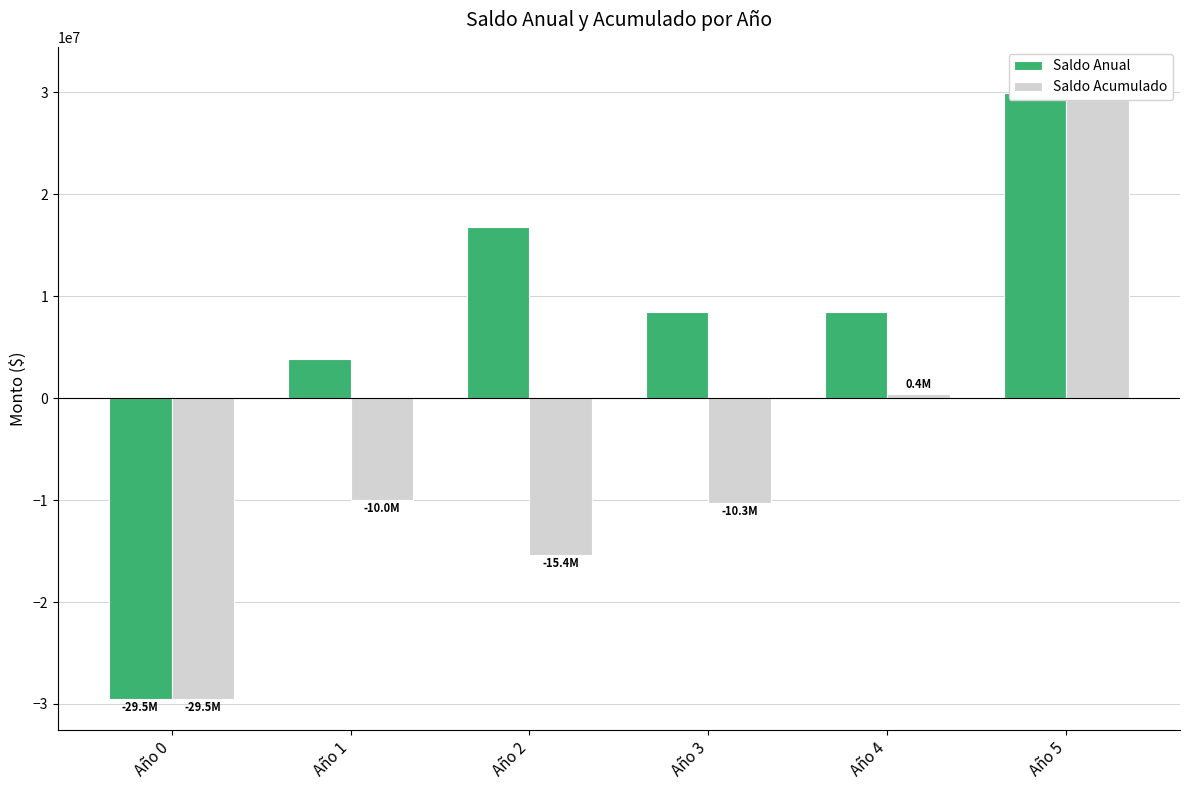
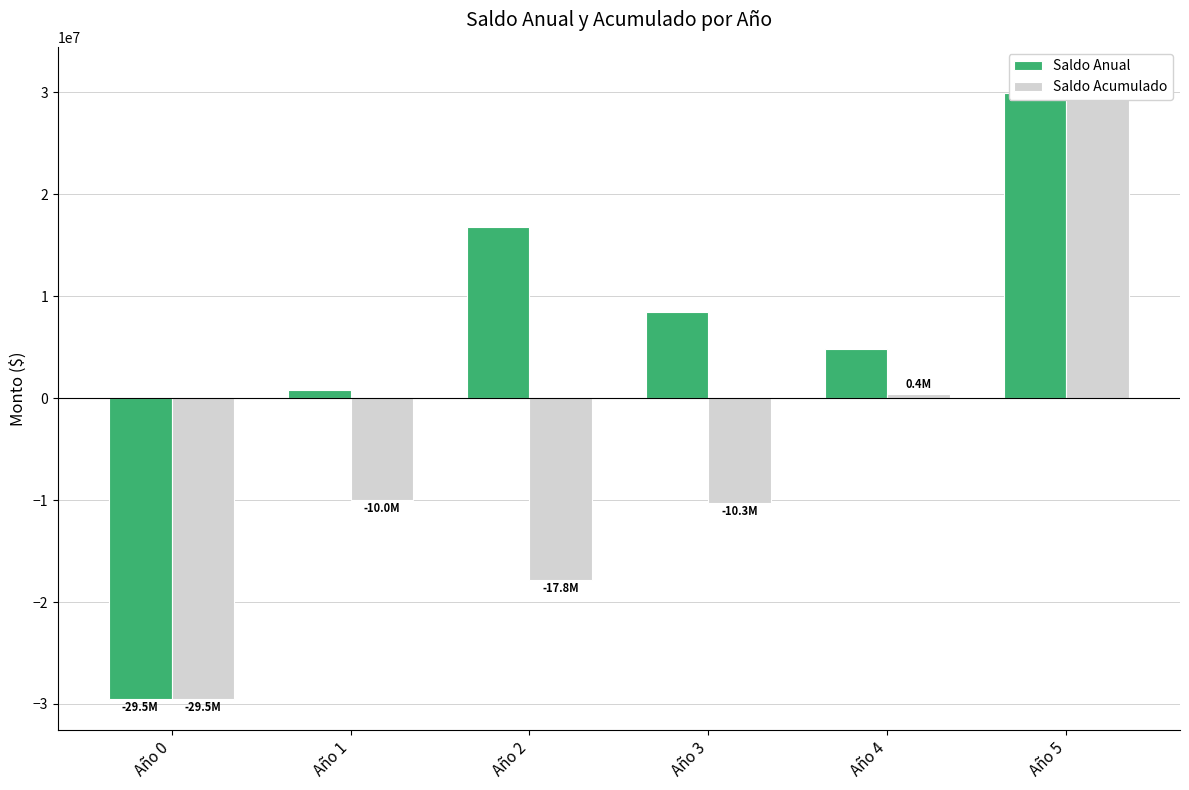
  {
    "Saldo Anual": {
-     "Año 1": "3800000",
+     "Año 1": "800000",
      "Año 2": "16800000",
      "Año 3": "8400000",
-     "Año 4": "8400000"
+     "Año 4": "4800000"
    },
    "Saldo Acumulado": {
      "Año 0": "-29.5M",
      "Año 1": "-10.0M",
-     "Año 2": "-15.4M",
+     "Año 2": "-17.8M",
      "Año 3": "-10.3M",
      "Año 4": "0.4M"
    }
  }
